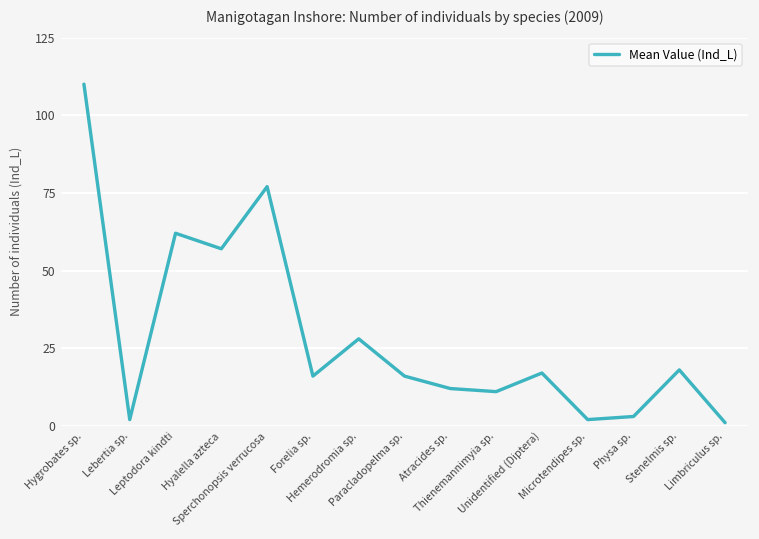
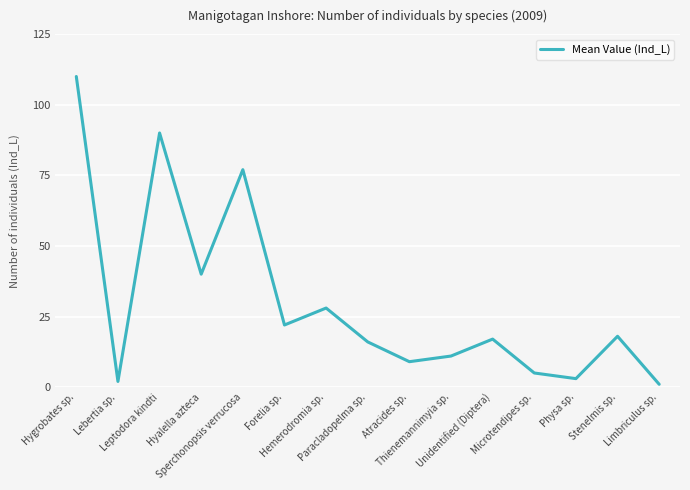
  {
    "Hygrobates sp.": 110,
    "Lebertia sp.": 2,
-   "Leptodora kindti": 62,
-   "Hyalella azteca": 57,
+   "Leptodora kindti": 90,
+   "Hyalella azteca": 40,
    "Sperchonopsis verrucosa": 77,
-   "Forelia sp.": 16,
+   "Forelia sp.": 22,
    "Hemerodromia sp.": 28,
    "Paracladopelma sp.": 16,
-   "Atracides sp.": 12,
+   "Atracides sp.": 9,
    "Thienemannimyia sp.": 11,
    "Unidentified (Diptera)": 17,
-   "Microtendipes sp.": 2,
+   "Microtendipes sp.": 5,
    "Physa sp.": 3,
    "Stenelmis sp.": 18,
    "Limbriculus sp.": 1
  }
